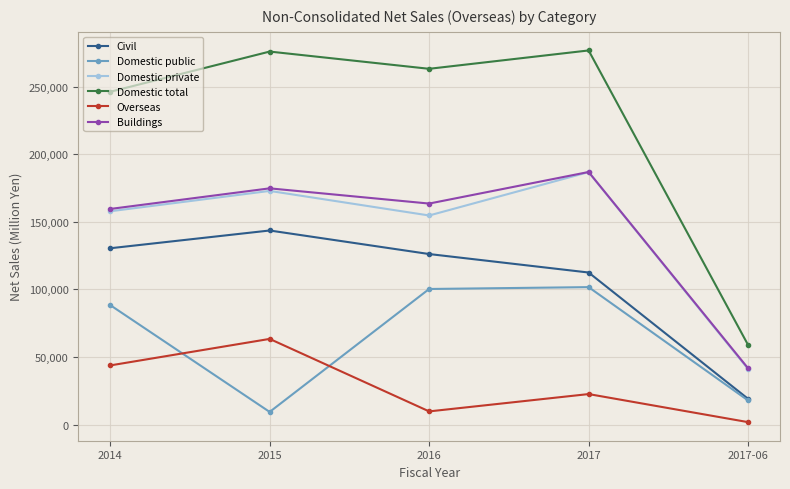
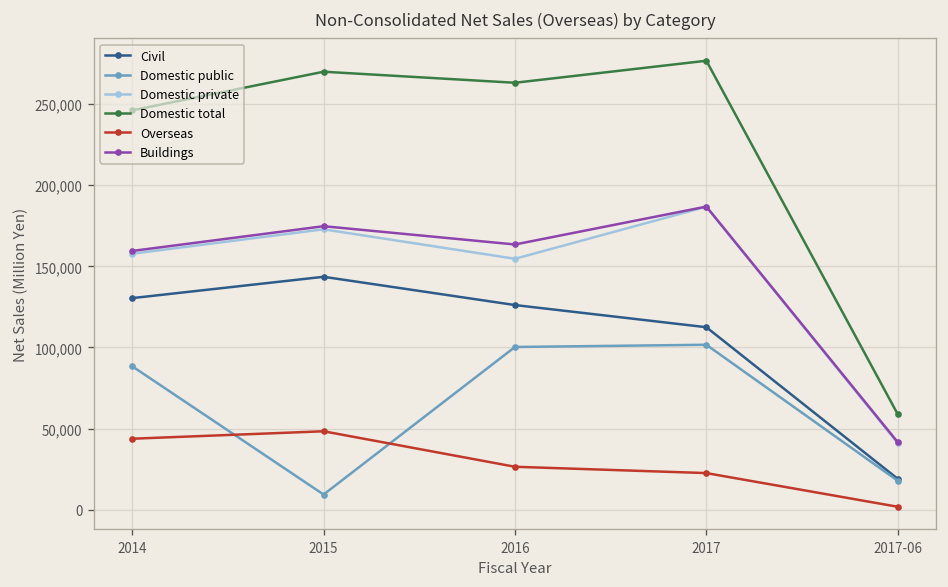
  {
    "Civil": {
      "2014": "130,000",
      "2015": "144,000",
      "2016": "126,000",
      "2017": "112,000"
    },
    "Domestic public": {
      "2014": "88,000",
      "2015": "9,000",
      "2016": "100,000",
      "2017": "102,000"
    },
    "Domestic private": {
      "2015": "173,000",
      "2016": "155,000"
    },
    "Domestic total": {
-     "2015": "276,000",
+     "2015": "270,000",
      "2016": "263,000",
      "2017": "277,000",
      "2017-06": "59,000"
    },
    "Overseas": {
      "2014": "44,000",
-     "2015": "63,000",
-     "2016": "10,000",
+     "2015": "48,000",
+     "2016": "26,000",
      "2017": "23,000",
      "2017-06": "2,000"
    },
    "Buildings": {
      "2015": "175,000",
      "2016": "163,000"
    }
  }
